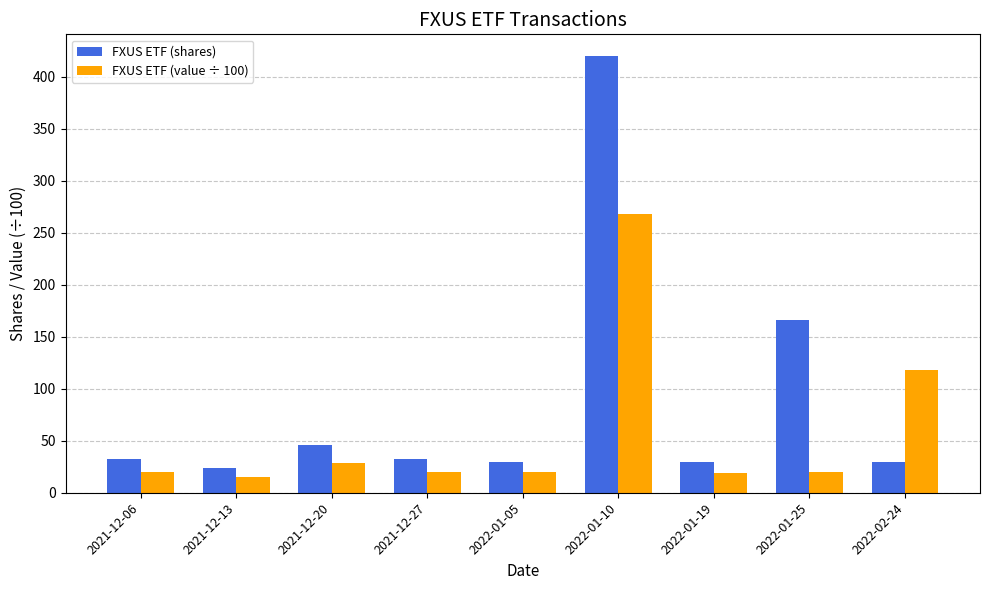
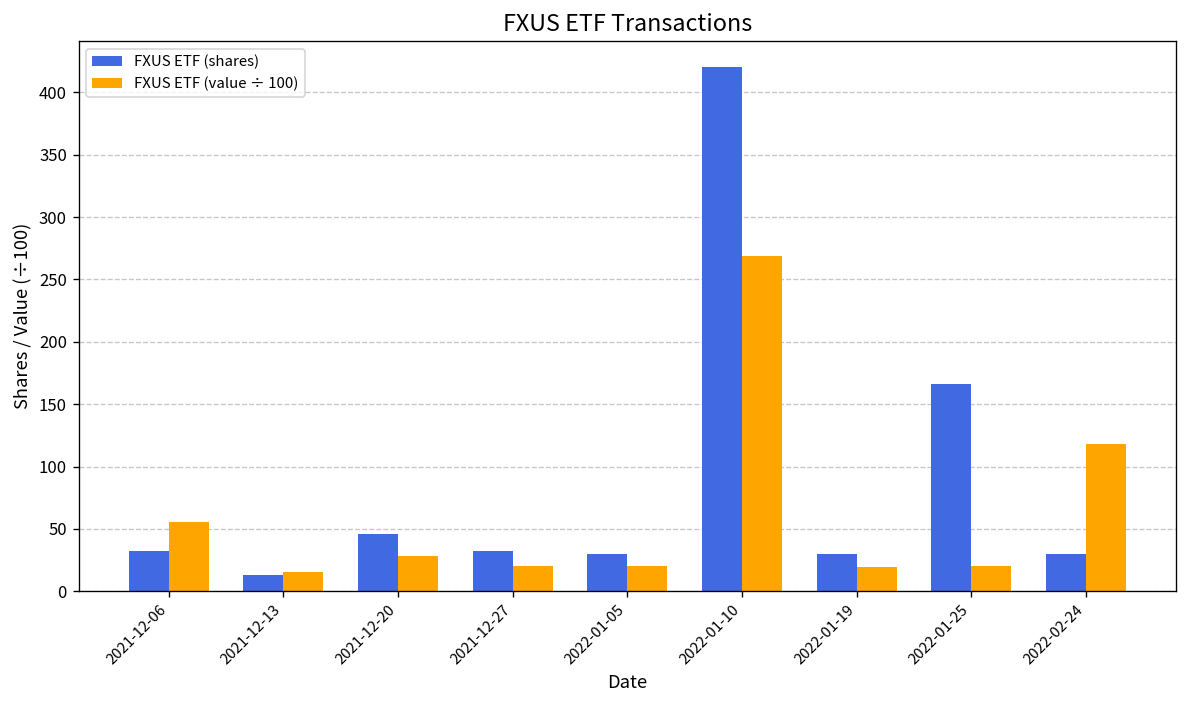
  {
    "FXUS ETF (shares)": {
      "2021-12-06": 32,
-     "2021-12-13": 24,
+     "2021-12-13": 13,
      "2021-12-20": 46,
      "2021-12-27": 32,
      "2022-01-05": 30,
      "2022-01-10": 420,
      "2022-01-19": 30,
      "2022-01-25": 166,
      "2022-02-24": 30
    },
    "FXUS ETF (value ÷ 100)": {
-     "2021-12-06": 20,
+     "2021-12-06": 55,
      "2021-12-13": 15,
      "2021-12-20": 28,
      "2021-12-27": 20,
      "2022-01-05": 20,
      "2022-01-10": 269,
      "2022-01-19": 19,
      "2022-01-25": 20,
      "2022-02-24": 118
    }
  }
